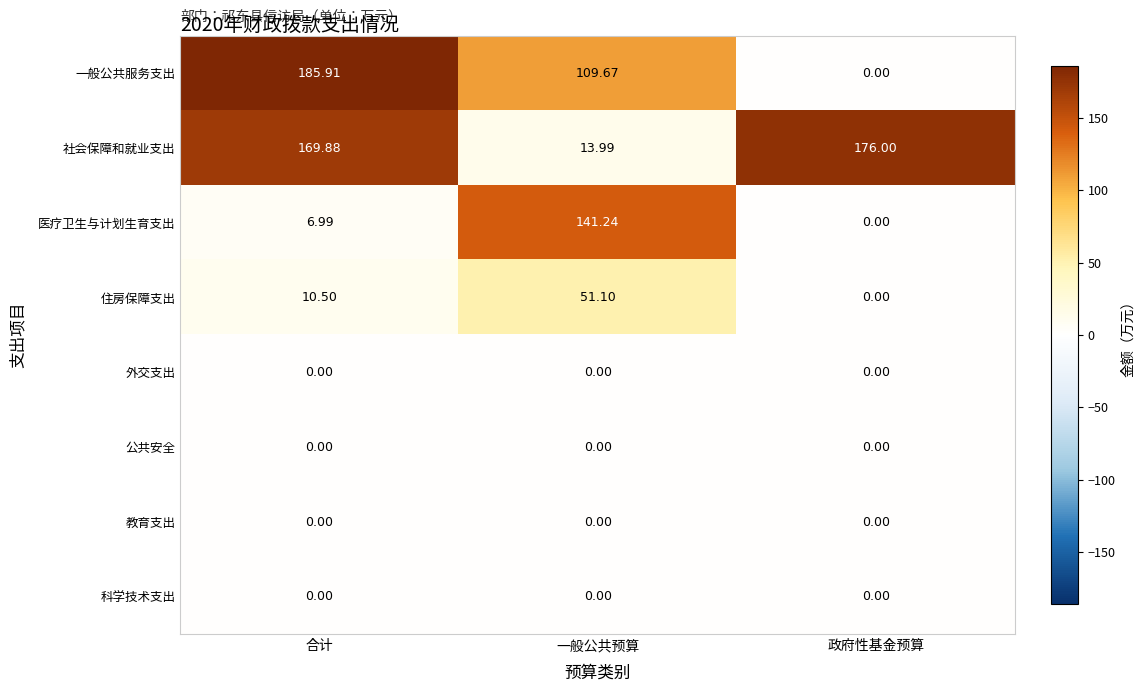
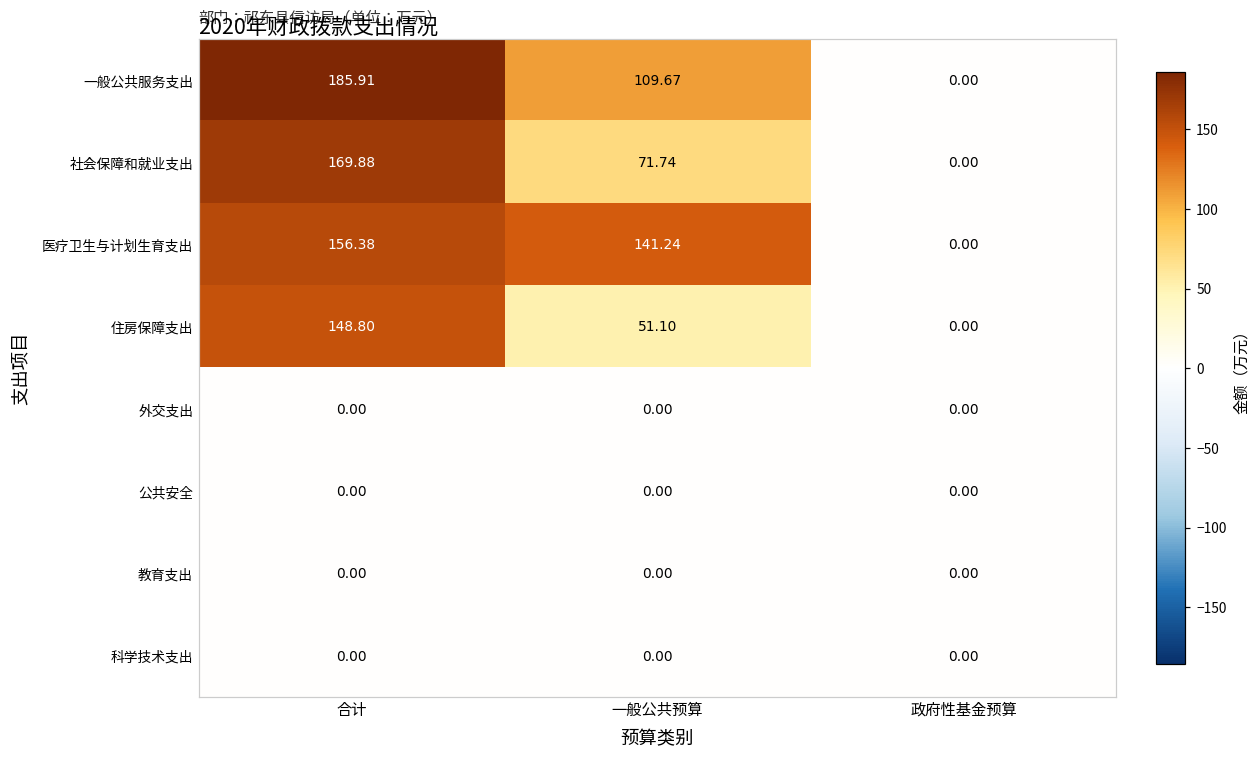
  {
    "一般公共服务支出": {
      "合计": 185.91,
      "一般公共预算": 109.67,
      "政府性基金预算": 0.00
    },
    "社会保障和就业支出": {
      "合计": 169.88,
-     "一般公共预算": 13.99,
-     "政府性基金预算": 176.00
+     "一般公共预算": 71.74,
+     "政府性基金预算": 0.00
    },
    "医疗卫生与计划生育支出": {
-     "合计": 6.99,
+     "合计": 156.38,
      "一般公共预算": 141.24,
      "政府性基金预算": 0.00
    },
    "住房保障支出": {
-     "合计": 10.50,
+     "合计": 148.80,
      "一般公共预算": 51.10,
      "政府性基金预算": 0.00
    },
    "外交支出": {
      "合计": 0.00,
      "一般公共预算": 0.00,
      "政府性基金预算": 0.00
    },
    "公共安全": {
      "合计": 0.00,
      "一般公共预算": 0.00,
      "政府性基金预算": 0.00
    },
    "教育支出": {
      "合计": 0.00,
      "一般公共预算": 0.00,
      "政府性基金预算": 0.00
    },
    "科学技术支出": {
      "合计": 0.00,
      "一般公共预算": 0.00,
      "政府性基金预算": 0.00
    }
  }
